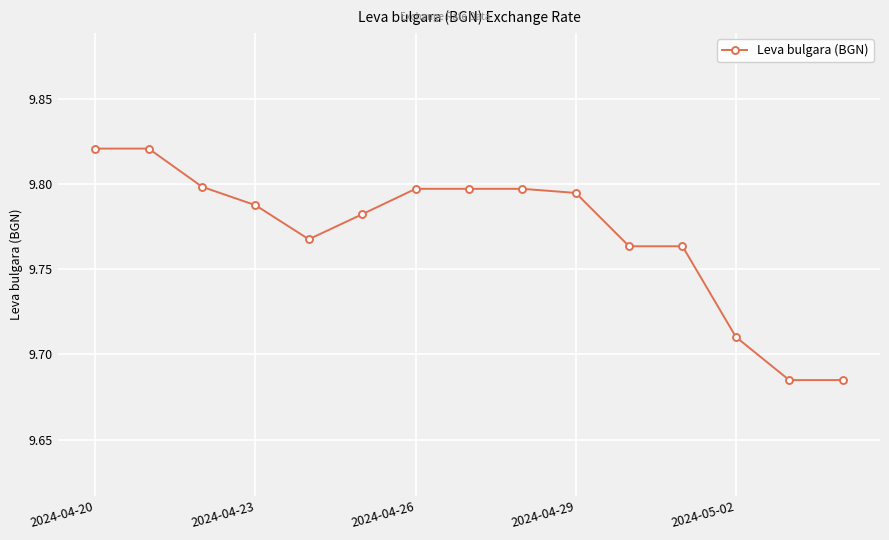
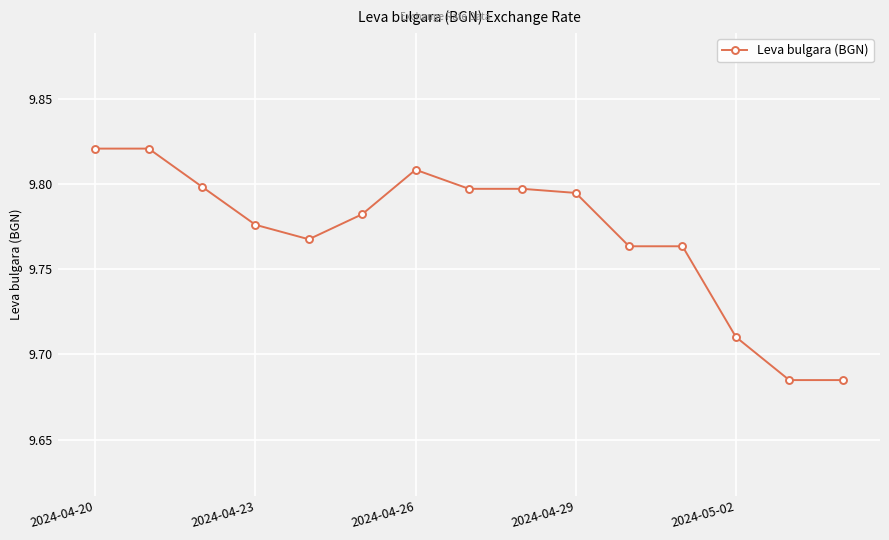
  {
    "2024-04-20": 9.821,
-   "2024-04-23": 9.788,
-   "2024-04-26": 9.797,
+   "2024-04-23": 9.776,
+   "2024-04-26": 9.808,
    "2024-04-29": 9.795,
    "2024-05-02": 9.710
  }
